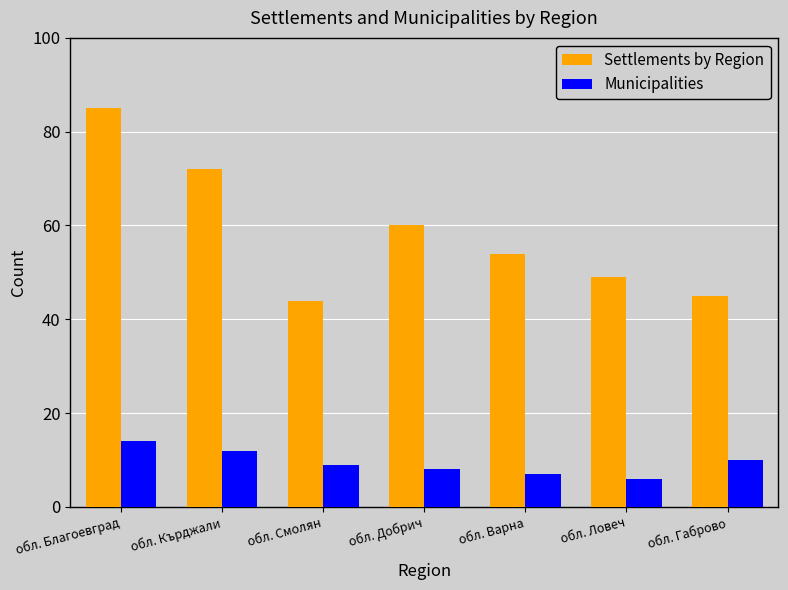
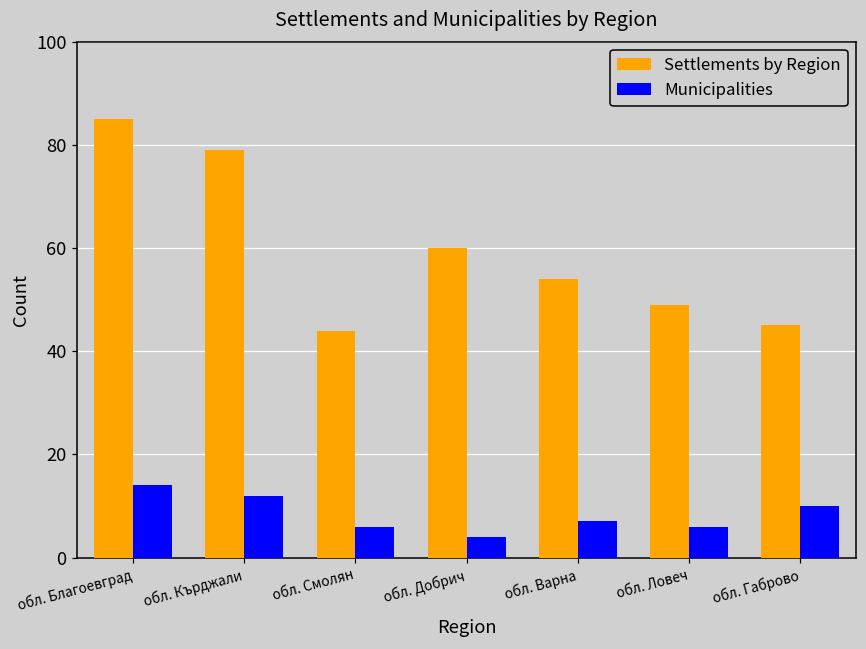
  {
    "Settlements by Region": {
      "обл. Благоевград": 85,
-     "обл. Кърджали": 72,
+     "обл. Кърджали": 79,
      "обл. Смолян": 44,
      "обл. Добрич": 60,
      "обл. Варна": 54,
      "обл. Ловеч": 49,
      "обл. Габрово": 45
    },
    "Municipalities": {
      "обл. Благоевград": 14,
      "обл. Кърджали": 12,
-     "обл. Смолян": 9,
-     "обл. Добрич": 8,
+     "обл. Смолян": 6,
+     "обл. Добрич": 4,
      "обл. Варна": 7,
      "обл. Ловеч": 6,
      "обл. Габрово": 10
    }
  }
